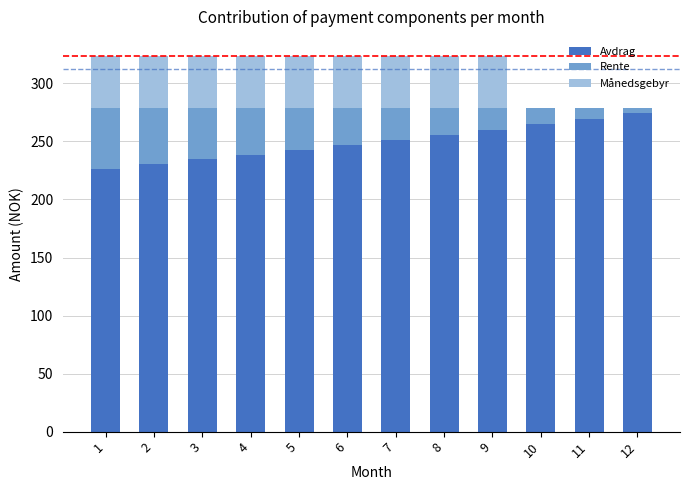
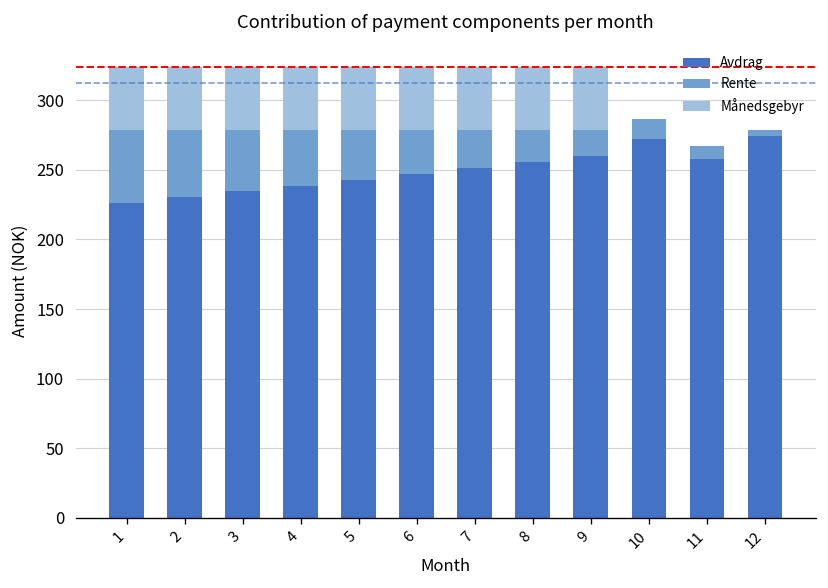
  {
    "Avdrag": {
      "1": 226,
      "2": 230,
      "3": 234,
      "4": 239,
      "5": 243,
      "6": 247,
      "7": 251,
      "8": 256,
      "9": 260,
-     "10": 265,
-     "11": 269,
+     "10": 272,
+     "11": 258,
      "12": 274
    }
  }
